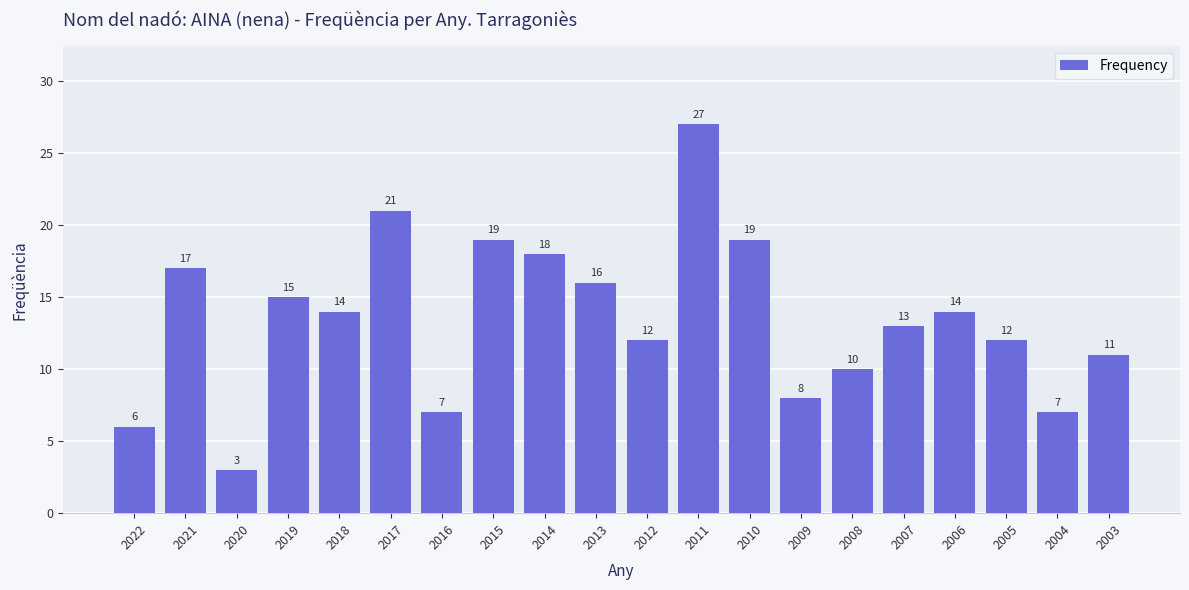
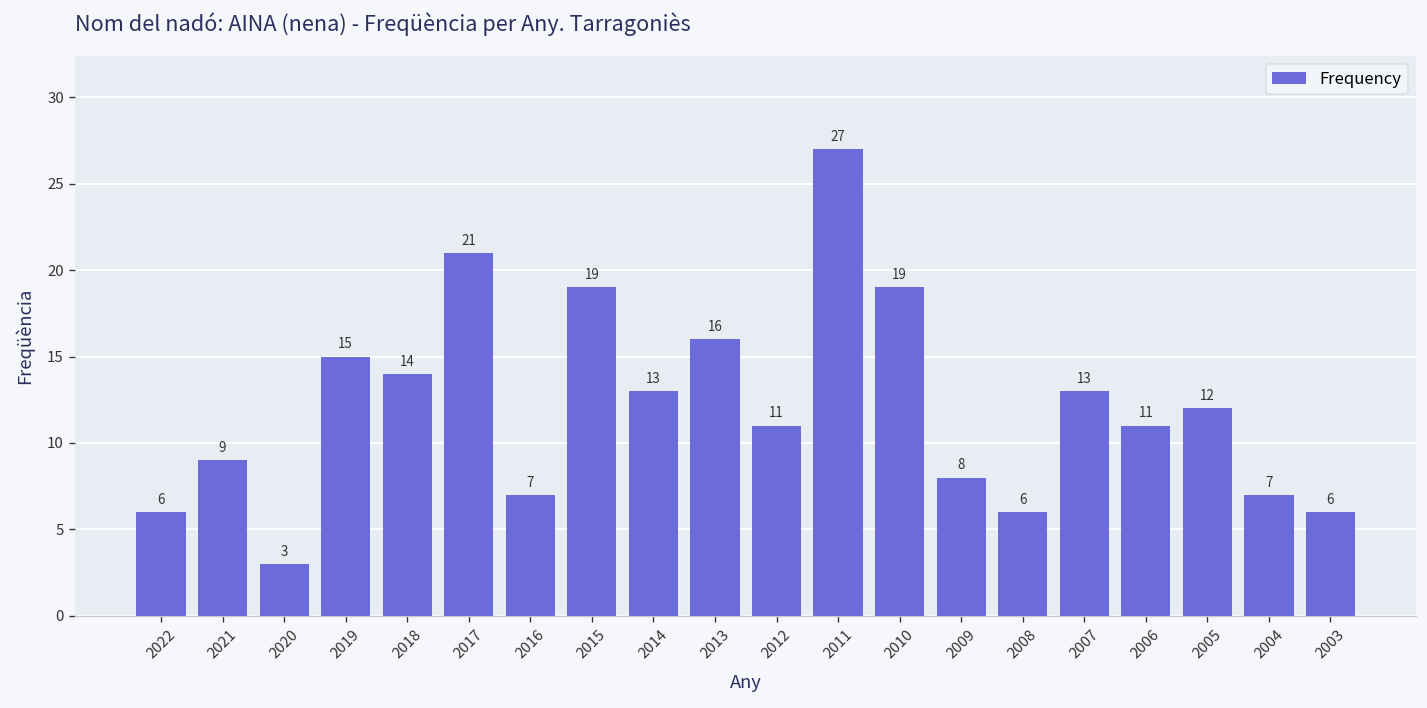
  {
    "2022": 6,
-   "2021": 17,
+   "2021": 9,
    "2020": 3,
    "2019": 15,
    "2018": 14,
    "2017": 21,
    "2016": 7,
    "2015": 19,
-   "2014": 18,
+   "2014": 13,
    "2013": 16,
-   "2012": 12,
+   "2012": 11,
    "2011": 27,
    "2010": 19,
    "2009": 8,
-   "2008": 10,
+   "2008": 6,
    "2007": 13,
-   "2006": 14,
+   "2006": 11,
    "2005": 12,
    "2004": 7,
-   "2003": 11
+   "2003": 6
  }
